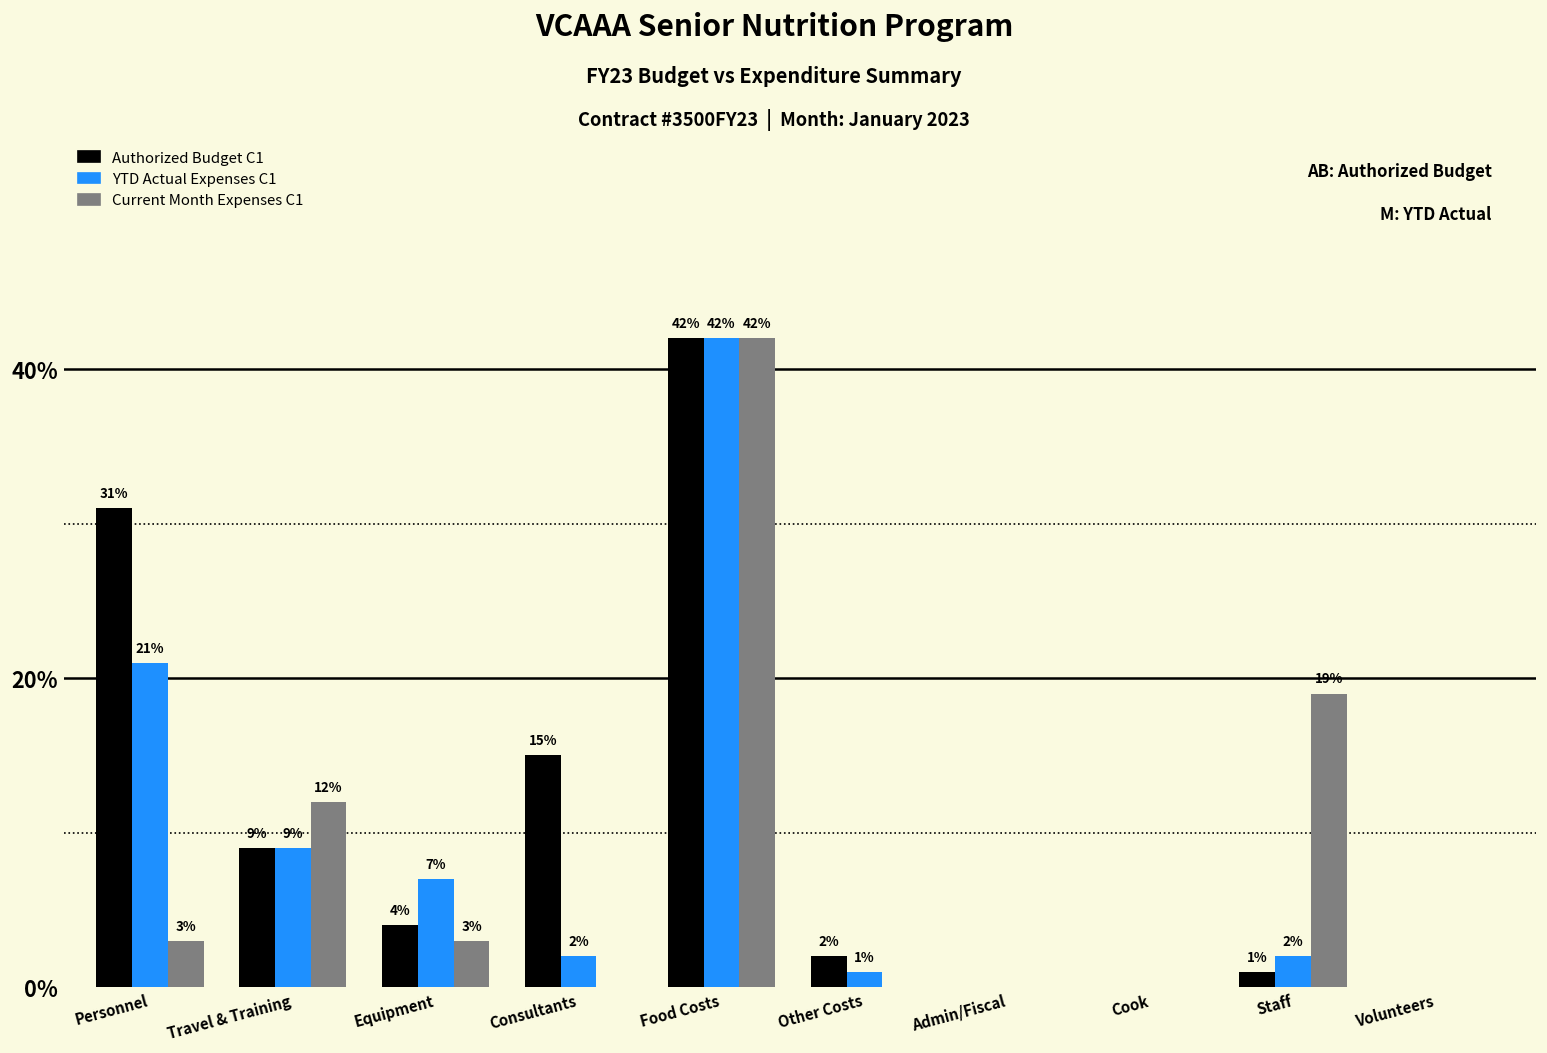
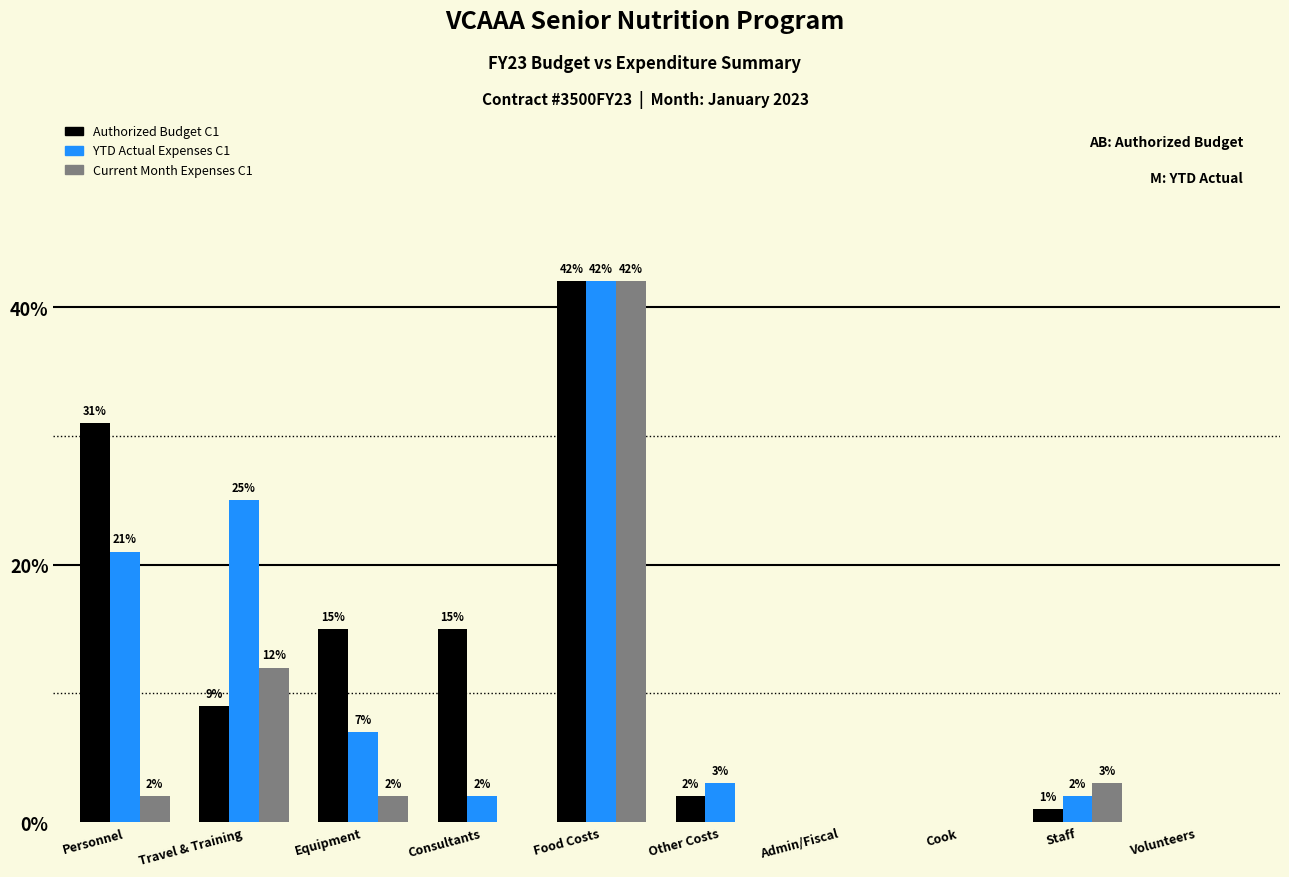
  {
    "Authorized Budget C1": {
      "Personnel": "31%",
      "Travel & Training": "9%",
-     "Equipment": "4%",
+     "Equipment": "15%",
      "Consultants": "15%",
      "Food Costs": "42%",
      "Other Costs": "2%",
      "Staff": "1%"
    },
    "YTD Actual Expenses C1": {
      "Personnel": "21%",
-     "Travel & Training": "9%",
+     "Travel & Training": "25%",
      "Equipment": "7%",
      "Consultants": "2%",
      "Food Costs": "42%",
-     "Other Costs": "1%",
+     "Other Costs": "3%",
      "Staff": "2%"
    },
    "Current Month Expenses C1": {
-     "Personnel": "3%",
+     "Personnel": "2%",
      "Travel & Training": "12%",
-     "Equipment": "3%",
+     "Equipment": "2%",
      "Food Costs": "42%",
-     "Staff": "19%"
+     "Staff": "3%"
    }
  }
